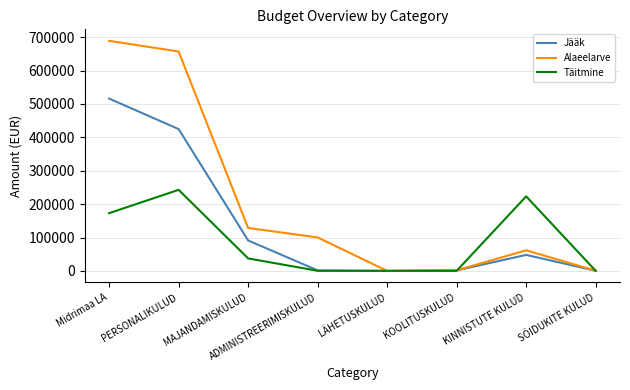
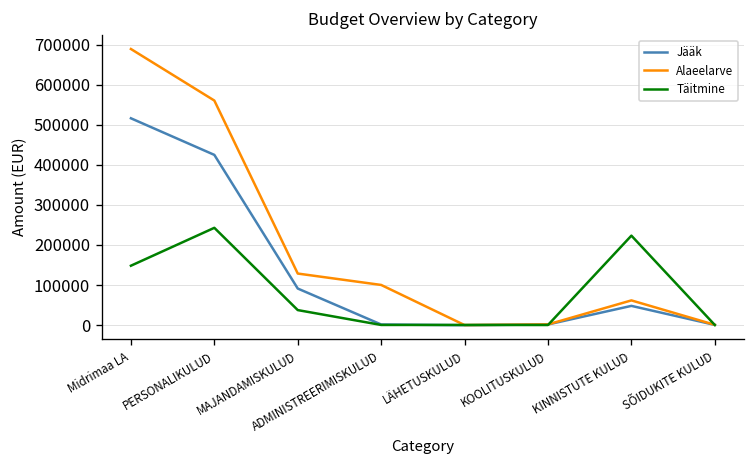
  {
    "Jääk": {
      "Midrimaa LA": 520000,
      "PERSONALIKULUD": 420000,
      "MAJANDAMISKULUD": 90000,
      "KINNISTUTE KULUD": 50000
    },
    "Alaeelarve": {
      "Midrimaa LA": 690000,
-     "PERSONALIKULUD": 660000,
+     "PERSONALIKULUD": 560000,
      "MAJANDAMISKULUD": 130000,
      "ADMINISTREERIMISKULUD": 100000,
      "KINNISTUTE KULUD": 60000
    },
    "Täitmine": {
-     "Midrimaa LA": 170000,
+     "Midrimaa LA": 150000,
      "PERSONALIKULUD": 240000,
      "MAJANDAMISKULUD": 40000,
      "KINNISTUTE KULUD": 220000
    }
  }
